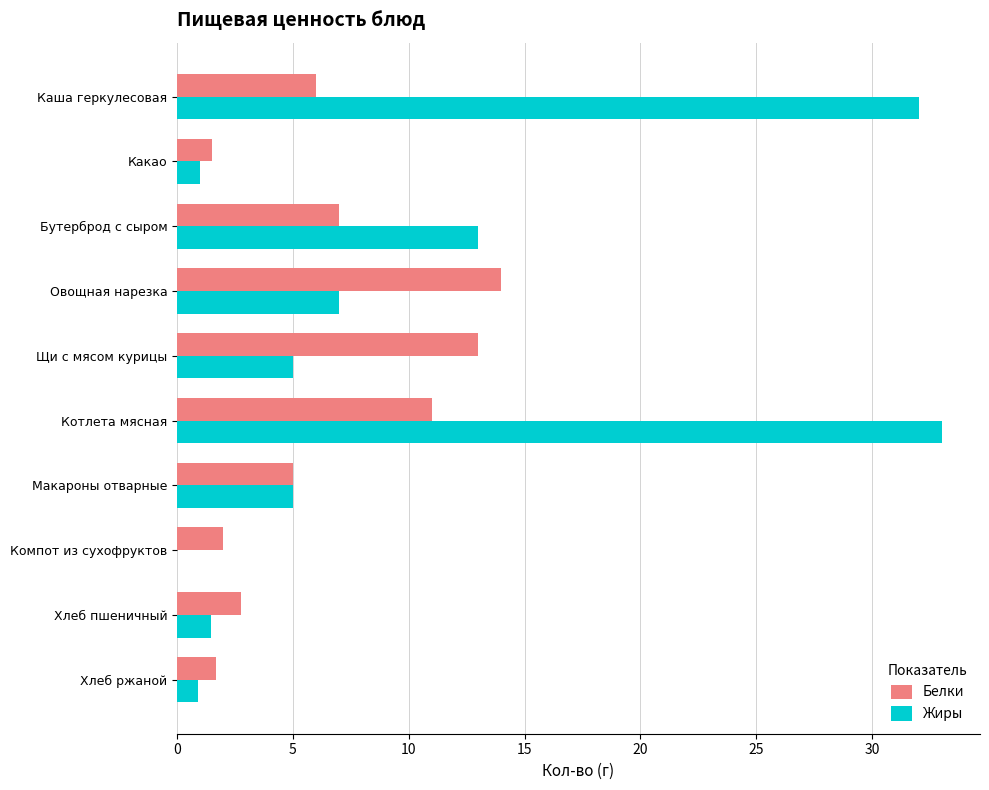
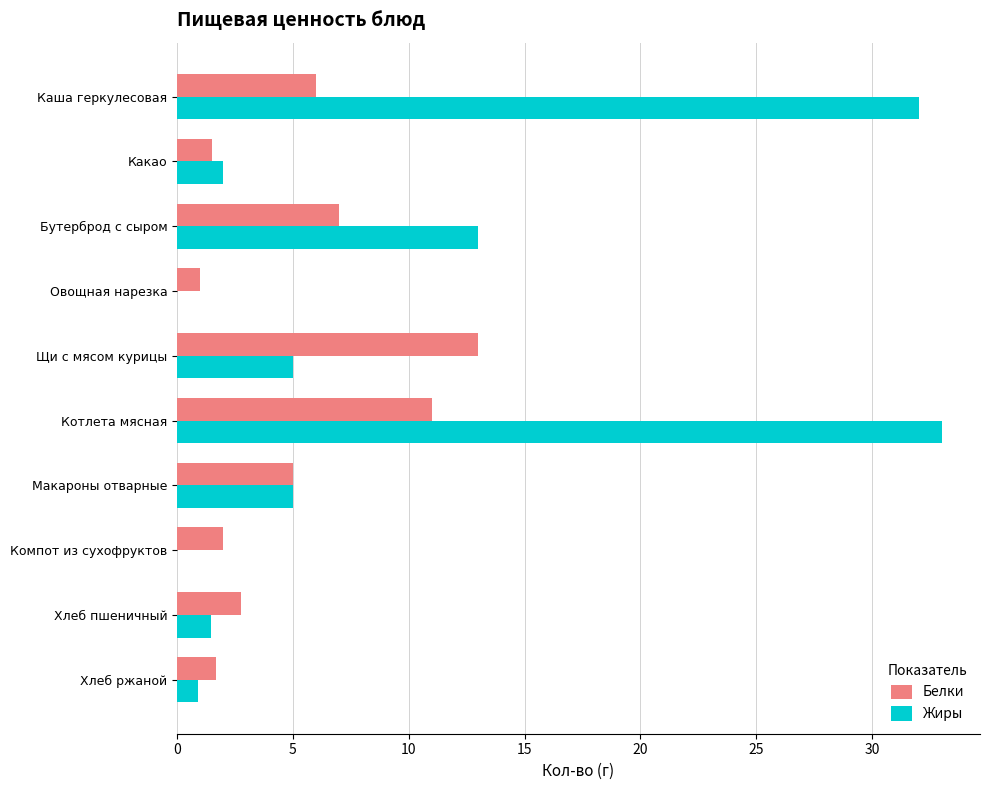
  {
    "Белки": {
      "Каша геркулесовая": 6,
      "Какао": 1.5,
      "Бутерброд с сыром": 7,
-     "Овощная нарезка": 14,
+     "Овощная нарезка": 1,
      "Щи с мясом курицы": 13,
      "Котлета мясная": 11,
      "Макароны отварные": 5,
      "Компот из сухофруктов": 2,
      "Хлеб пшеничный": 2.8,
      "Хлеб ржаной": 1.7
    },
    "Жиры": {
      "Каша геркулесовая": 32,
-     "Какао": 1,
+     "Какао": 2,
      "Бутерброд с сыром": 13,
-     "Овощная нарезка": 7,
+     "Овощная нарезка": 0,
      "Щи с мясом курицы": 5,
      "Котлета мясная": 33,
      "Макароны отварные": 5,
      "Компот из сухофруктов": 0,
      "Хлеб пшеничный": 1.5,
      "Хлеб ржаной": 1
    }
  }
